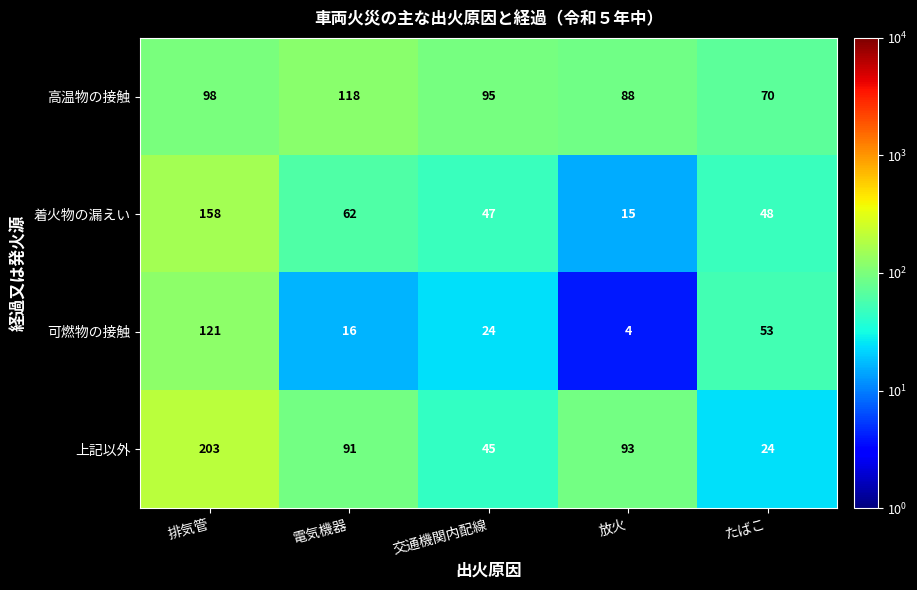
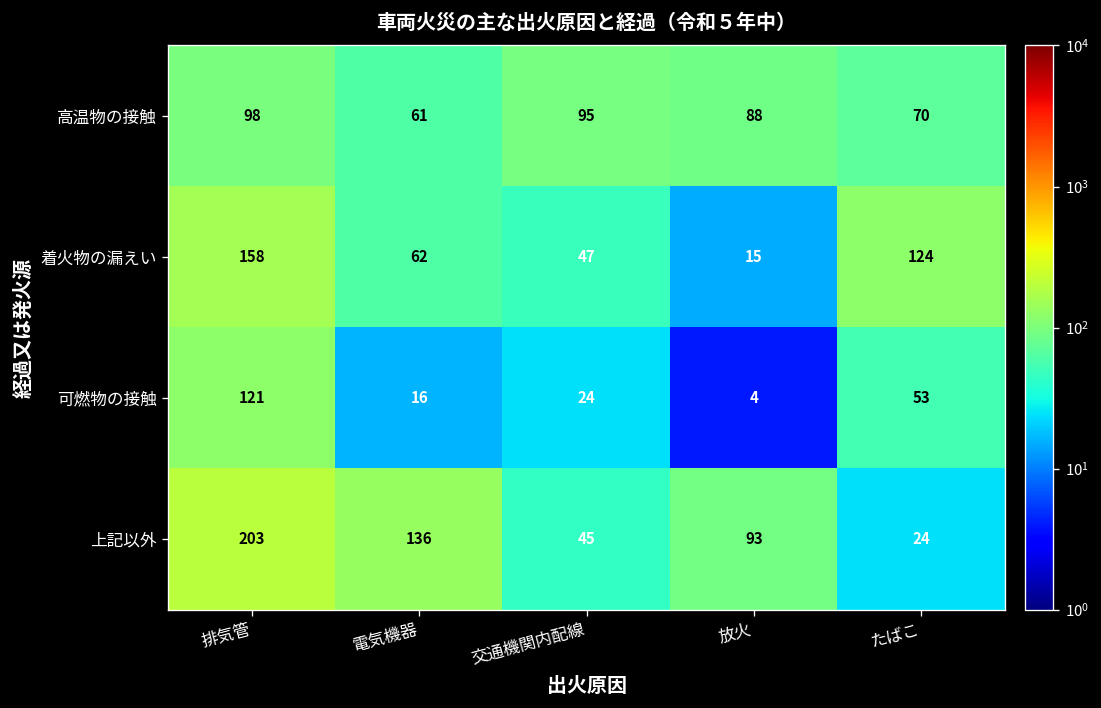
  {
    "高温物の接触": {
      "排気管": 98,
-     "電気機器": 118,
+     "電気機器": 61,
      "交通機関内配線": 95,
      "放火": 88,
      "たばこ": 70
    },
    "着火物の漏えい": {
      "排気管": 158,
      "電気機器": 62,
      "交通機関内配線": 47,
      "放火": 15,
-     "たばこ": 48
+     "たばこ": 124
    },
    "可燃物の接触": {
      "排気管": 121,
      "電気機器": 16,
      "交通機関内配線": 24,
      "放火": 4,
      "たばこ": 53
    },
    "上記以外": {
      "排気管": 203,
-     "電気機器": 91,
+     "電気機器": 136,
      "交通機関内配線": 45,
      "放火": 93,
      "たばこ": 24
    }
  }
